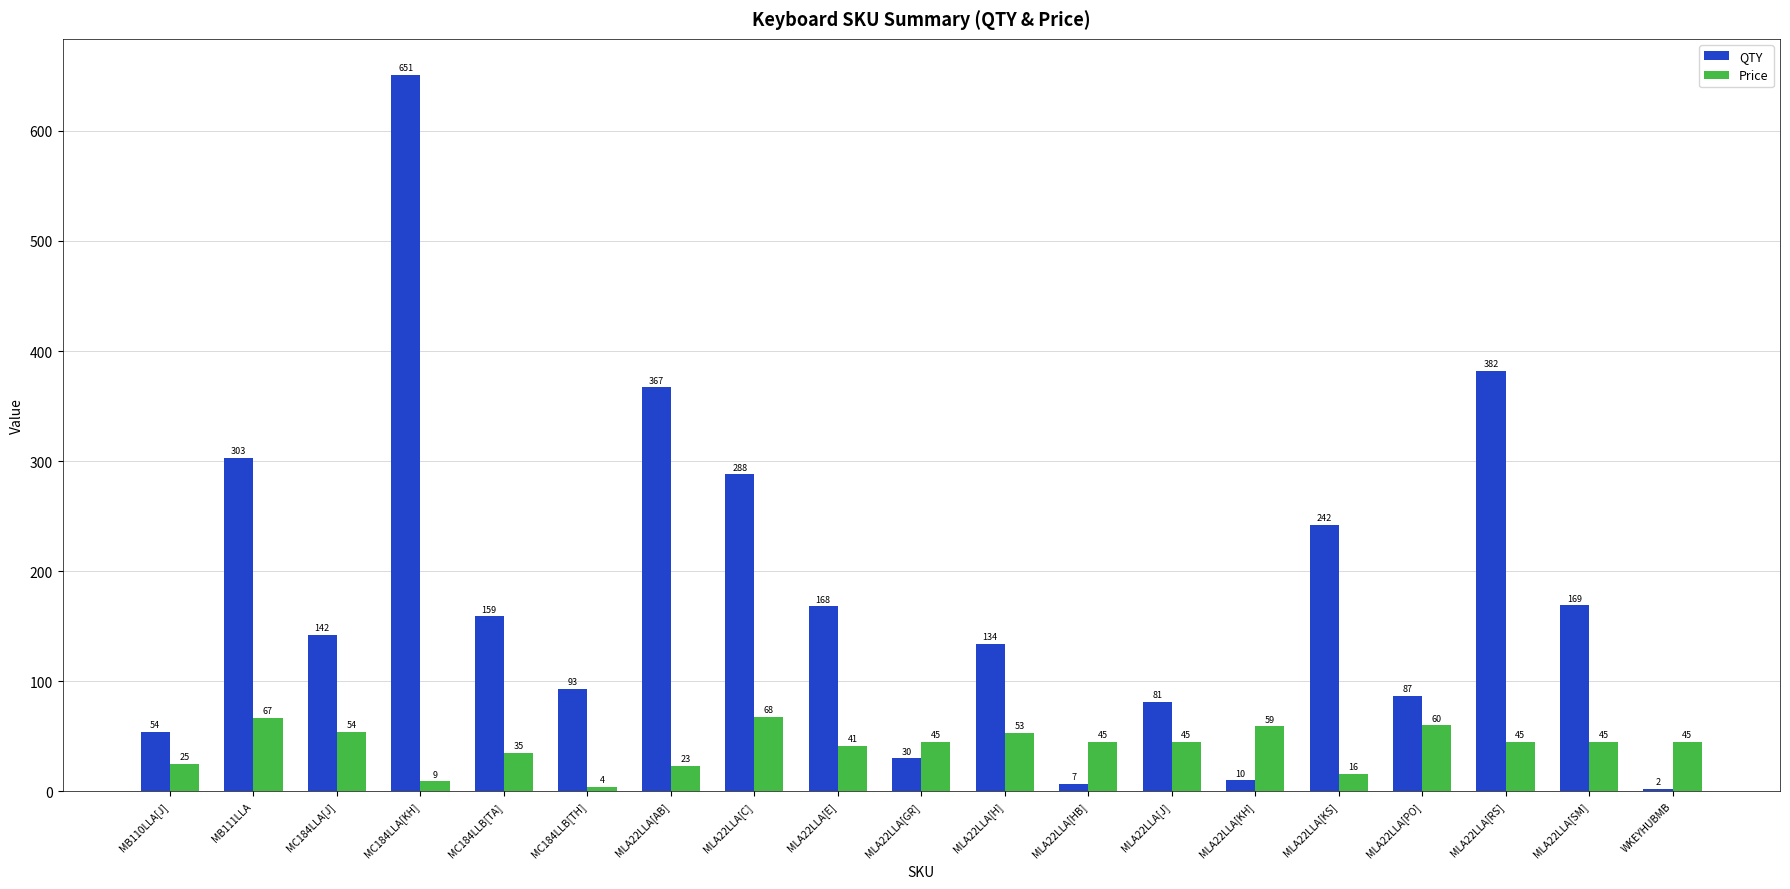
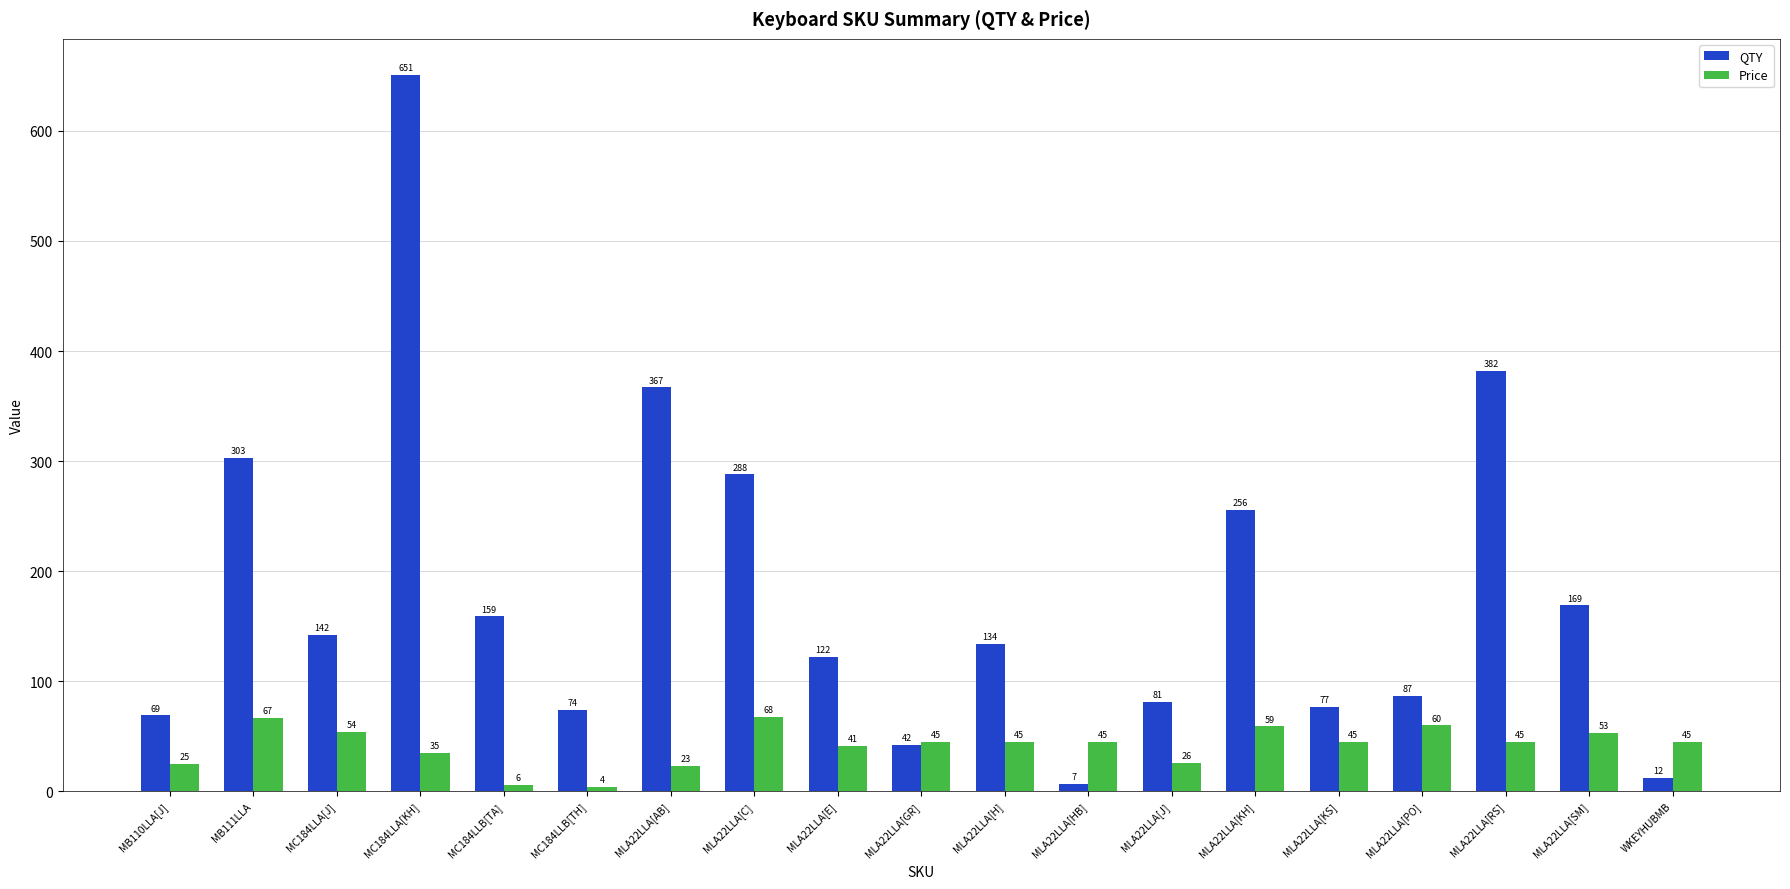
  {
    "QTY": {
-     "MB110LLA[J]": 54,
+     "MB110LLA[J]": 69,
      "MB111LLA": 303,
      "MC184LLA[J]": 142,
      "MC184LLA[KH]": 651,
      "MC184LLB[TA]": 159,
-     "MC184LLB[TH]": 93,
+     "MC184LLB[TH]": 74,
      "MLA22LLA[AB]": 367,
      "MLA22LLA[C]": 288,
-     "MLA22LLA[E]": 168,
-     "MLA22LLA[GR]": 30,
+     "MLA22LLA[E]": 122,
+     "MLA22LLA[GR]": 42,
      "MLA22LLA[H]": 134,
      "MLA22LLA[HB]": 7,
      "MLA22LLA[J]": 81,
-     "MLA22LLA[KH]": 10,
-     "MLA22LLA[KS]": 242,
+     "MLA22LLA[KH]": 256,
+     "MLA22LLA[KS]": 77,
      "MLA22LLA[PO]": 87,
      "MLA22LLA[RS]": 382,
      "MLA22LLA[SM]": 169,
-     "WKEYHUBMB": 2
+     "WKEYHUBMB": 12
    },
    "Price": {
      "MB110LLA[J]": 25,
      "MB111LLA": 67,
      "MC184LLA[J]": 54,
-     "MC184LLA[KH]": 9,
-     "MC184LLB[TA]": 35,
+     "MC184LLA[KH]": 35,
+     "MC184LLB[TA]": 6,
      "MC184LLB[TH]": 4,
      "MLA22LLA[AB]": 23,
      "MLA22LLA[C]": 68,
      "MLA22LLA[E]": 41,
      "MLA22LLA[GR]": 45,
-     "MLA22LLA[H]": 53,
+     "MLA22LLA[H]": 45,
      "MLA22LLA[HB]": 45,
-     "MLA22LLA[J]": 45,
+     "MLA22LLA[J]": 26,
      "MLA22LLA[KH]": 59,
-     "MLA22LLA[KS]": 16,
+     "MLA22LLA[KS]": 45,
      "MLA22LLA[PO]": 60,
      "MLA22LLA[RS]": 45,
-     "MLA22LLA[SM]": 45,
+     "MLA22LLA[SM]": 53,
      "WKEYHUBMB": 45
    }
  }
